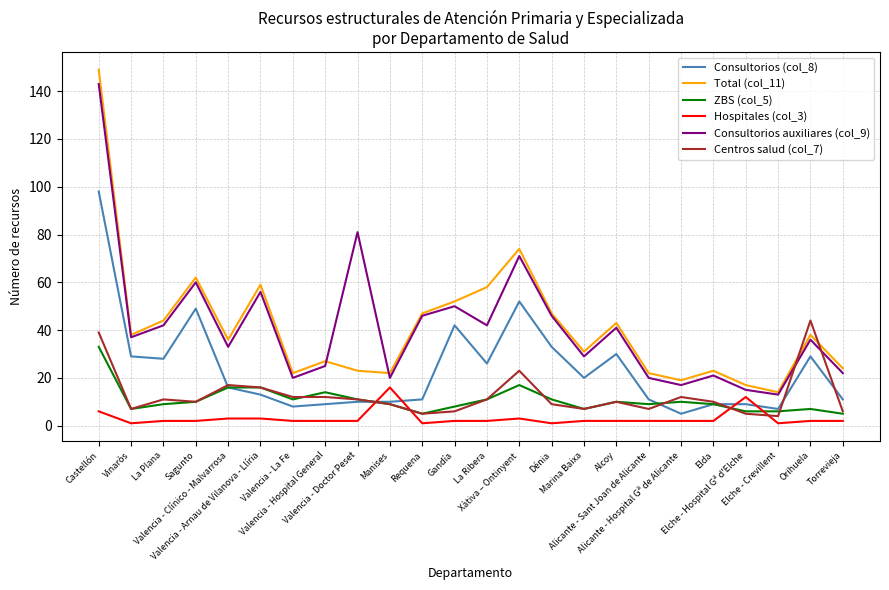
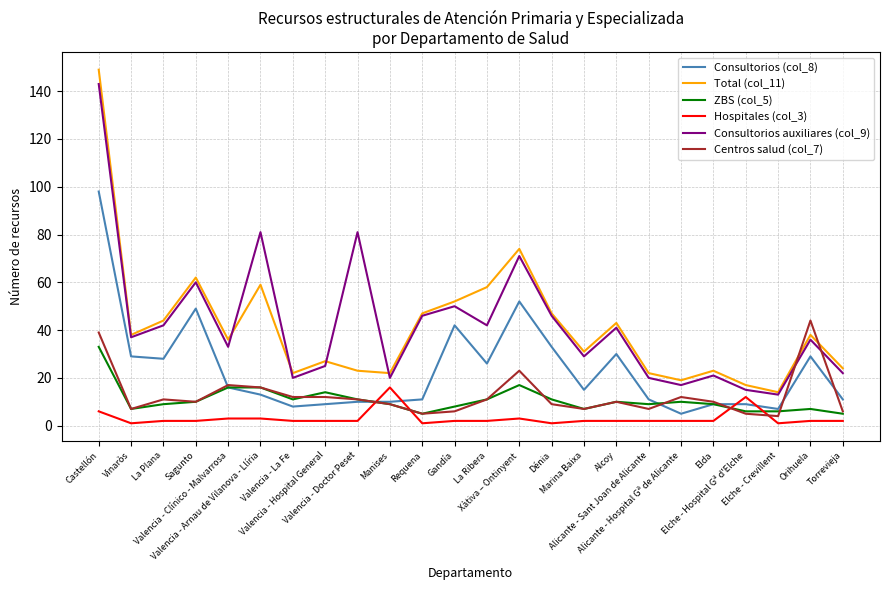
  {
    "Consultorios (col_8)": {
      "Castellón": 98,
      "Vinaròs": 29,
      "La Plana": 28,
      "Sagunto": 49,
      "Valencia - Arnau de Vilanova - Llíria": 13,
      "Valencia - La Fe": 8,
      "Valencia - Hospital General": 9,
      "Requena": 11,
      "Gandía": 42,
      "La Ribera": 26,
      "Xàtiva – Ontinyent": 52,
      "Dénia": 33,
-     "Marina Baixa": 20,
+     "Marina Baixa": 15,
      "Alcoy": 30,
      "Alicante - Sant Joan de Alicante": 11,
      "Alicante - Hospital Gª de Alicante": 5,
      "Elche - Hospital Gª d'Elche": 9,
      "Orihuela": 29,
      "Torrevieja": 11
    },
    "Total (col_11)": {
      "Castellón": 149,
      "La Plana": 44,
      "Sagunto": 62,
      "Valencia - Clínico - Malvarrosa": 36,
      "Valencia - Arnau de Vilanova - Llíria": 59,
      "Valencia - La Fe": 22,
      "Valencia - Hospital General": 27,
      "Valencia - Doctor Peset": 23,
      "Manises": 22,
      "Gandía": 52,
      "La Ribera": 58,
      "Xàtiva – Ontinyent": 74,
      "Marina Baixa": 31,
      "Alcoy": 43,
      "Alicante - Sant Joan de Alicante": 22,
      "Alicante - Hospital Gª de Alicante": 19,
      "Elda": 23,
      "Elche - Hospital Gª d'Elche": 17,
      "Orihuela": 38,
      "Torrevieja": 24
    },
    "ZBS (col_5)": {
      "Castellón": 33,
      "La Plana": 9,
      "Valencia - Hospital General": 14,
      "Gandía": 8,
      "Xàtiva – Ontinyent": 17,
      "Dénia": 11,
      "Alicante - Sant Joan de Alicante": 9,
      "Alicante - Hospital Gª de Alicante": 10,
      "Orihuela": 7
    },
    "Hospitales (col_3)": {
      "Castellón": 6,
      "Vinaròs": 1,
      "La Plana": 2,
      "Sagunto": 2,
      "Valencia - Clínico - Malvarrosa": 3,
      "Valencia - Arnau de Vilanova - Llíria": 3,
      "Valencia - La Fe": 2,
      "Valencia - Hospital General": 2,
      "Valencia - Doctor Peset": 2,
      "Manises": 16,
      "Requena": 1,
      "Gandía": 2,
      "La Ribera": 2,
      "Xàtiva – Ontinyent": 3,
      "Dénia": 1,
      "Marina Baixa": 2,
      "Alcoy": 2,
      "Alicante - Sant Joan de Alicante": 2,
      "Alicante - Hospital Gª de Alicante": 2,
      "Elda": 2,
      "Elche - Hospital Gª d'Elche": 12,
      "Elche - Crevillent": 1,
      "Orihuela": 2,
      "Torrevieja": 2
    },
    "Consultorios auxiliares (col_9)": {
      "Castellón": 143,
      "La Plana": 42,
      "Sagunto": 60,
      "Valencia - Clínico - Malvarrosa": 33,
-     "Valencia - Arnau de Vilanova - Llíria": 56,
+     "Valencia - Arnau de Vilanova - Llíria": 81,
      "Valencia - La Fe": 20,
      "Valencia - Hospital General": 25,
      "Valencia - Doctor Peset": 81,
      "Manises": 20,
      "Gandía": 50,
      "La Ribera": 42,
      "Xàtiva – Ontinyent": 71,
      "Marina Baixa": 29,
      "Alcoy": 41,
      "Alicante - Sant Joan de Alicante": 20,
      "Alicante - Hospital Gª de Alicante": 17,
      "Elda": 21,
      "Elche - Hospital Gª d'Elche": 15,
      "Orihuela": 36,
      "Torrevieja": 22
    },
    "Centros salud (col_7)": {
      "Castellón": 39,
      "La Plana": 11,
      "Valencia - Hospital General": 12,
      "Gandía": 6,
      "Xàtiva – Ontinyent": 23,
      "Dénia": 9,
      "Alicante - Sant Joan de Alicante": 7,
      "Alicante - Hospital Gª de Alicante": 12,
      "Elche - Crevillent": 4,
      "Orihuela": 44
    }
  }
